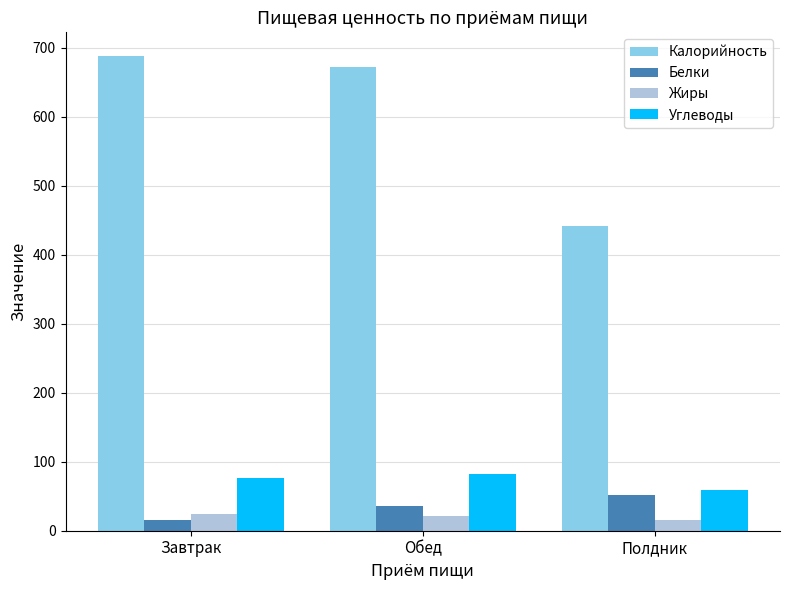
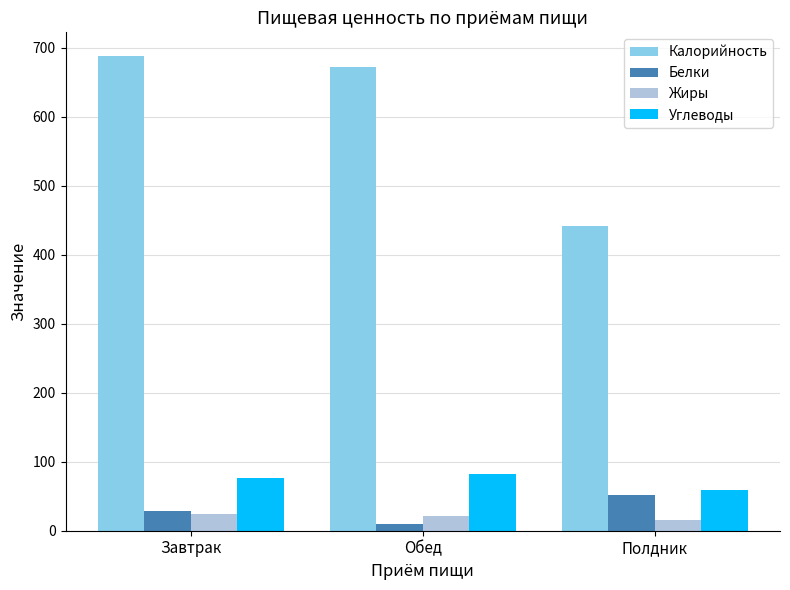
  {
    "Белки": {
-     "Завтрак": 10,
-     "Обед": 40,
+     "Завтрак": 30,
+     "Обед": 10,
      "Полдник": 50
    },
    "Углеводы": {
      "Завтрак": 80,
      "Обед": 80,
      "Полдник": 60
    }
  }
